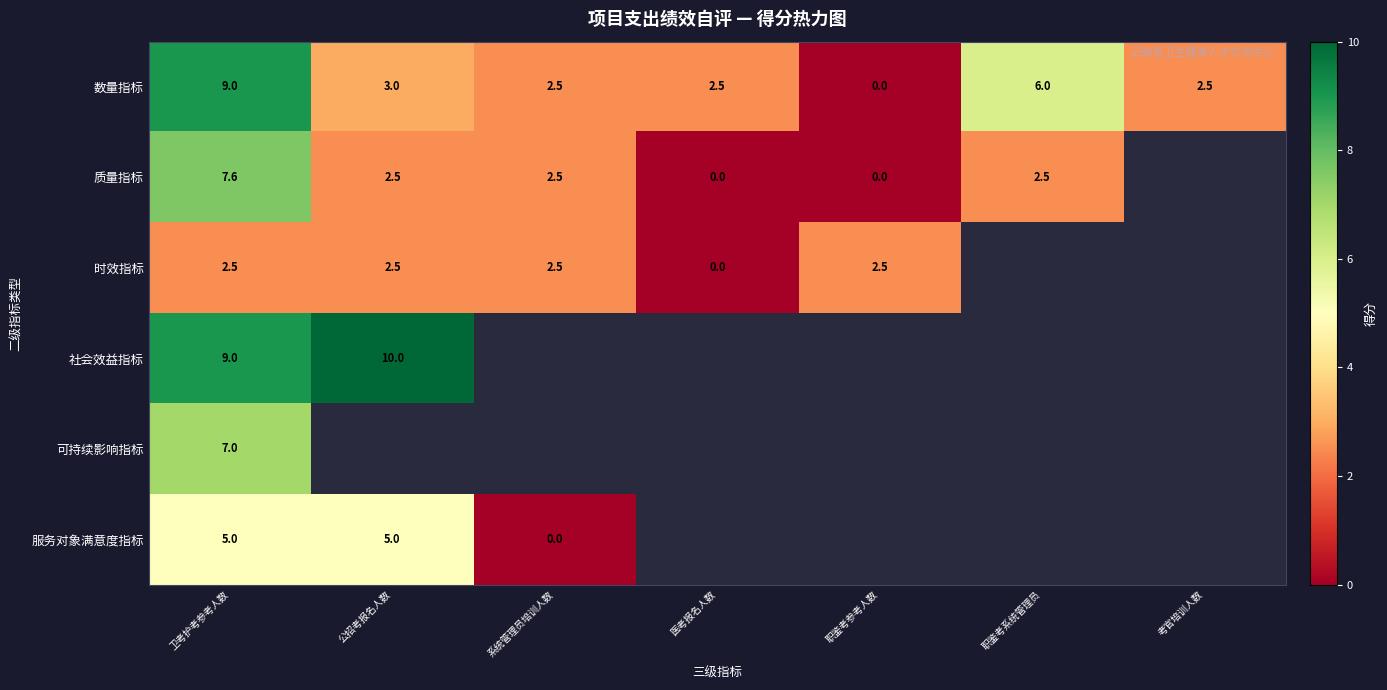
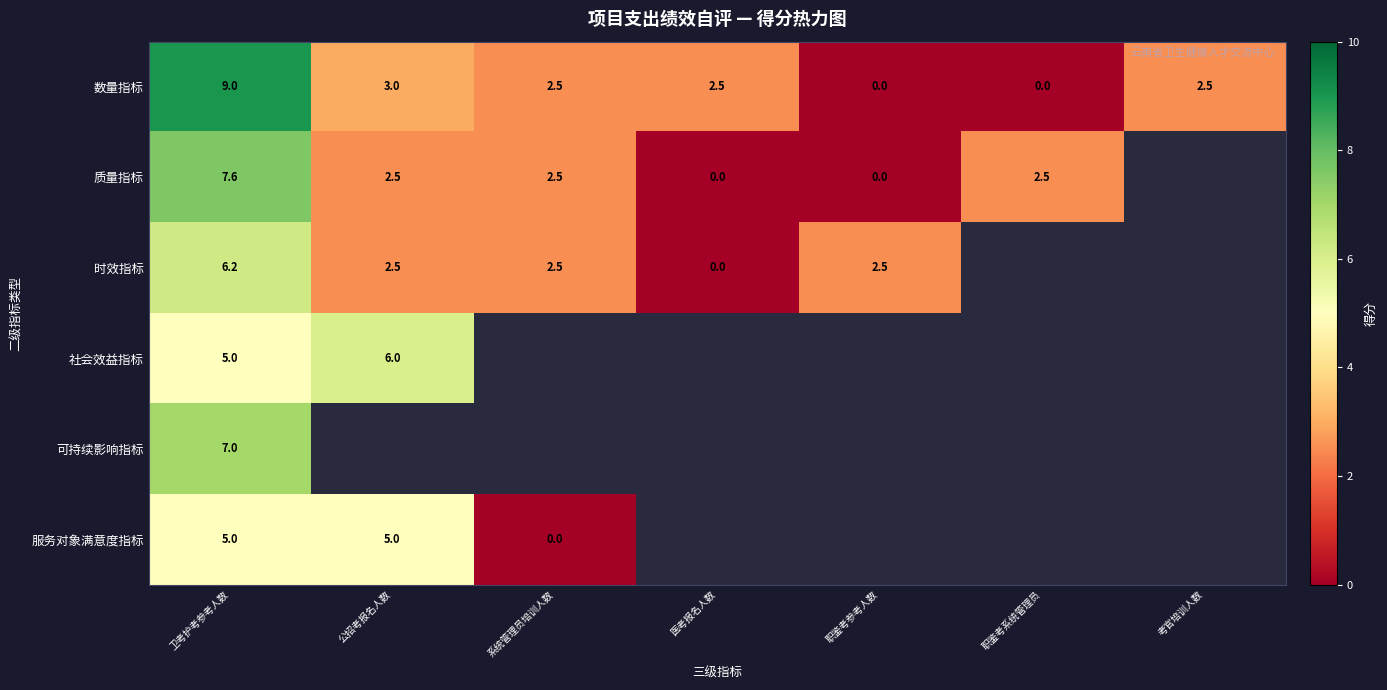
  {
    "数量指标": {
      "卫考护考参考人数": 9.0,
      "公招考报名人数": 3.0,
      "系统管理员培训人数": 2.5,
      "医考报名人数": 2.5,
      "职鉴考参考人数": 0.0,
-     "职鉴考系统管理员": 6.0
+     "职鉴考系统管理员": 0.0
    },
    "质量指标": {
      "卫考护考参考人数": 7.6,
      "公招考报名人数": 2.5,
      "系统管理员培训人数": 2.5,
      "医考报名人数": 0.0,
      "职鉴考参考人数": 0.0,
      "职鉴考系统管理员": 2.5
    },
    "时效指标": {
-     "卫考护考参考人数": 2.5,
+     "卫考护考参考人数": 6.2,
      "公招考报名人数": 2.5,
      "系统管理员培训人数": 2.5,
      "医考报名人数": 0.0,
      "职鉴考参考人数": 2.5
    },
    "社会效益指标": {
-     "卫考护考参考人数": 9.0,
-     "公招考报名人数": 10.0
+     "卫考护考参考人数": 5.0,
+     "公招考报名人数": 6.0
    },
    "可持续影响指标": {
      "卫考护考参考人数": 7.0
    },
    "服务对象满意度指标": {
      "卫考护考参考人数": 5.0,
      "公招考报名人数": 5.0,
      "系统管理员培训人数": 0.0
    }
  }
